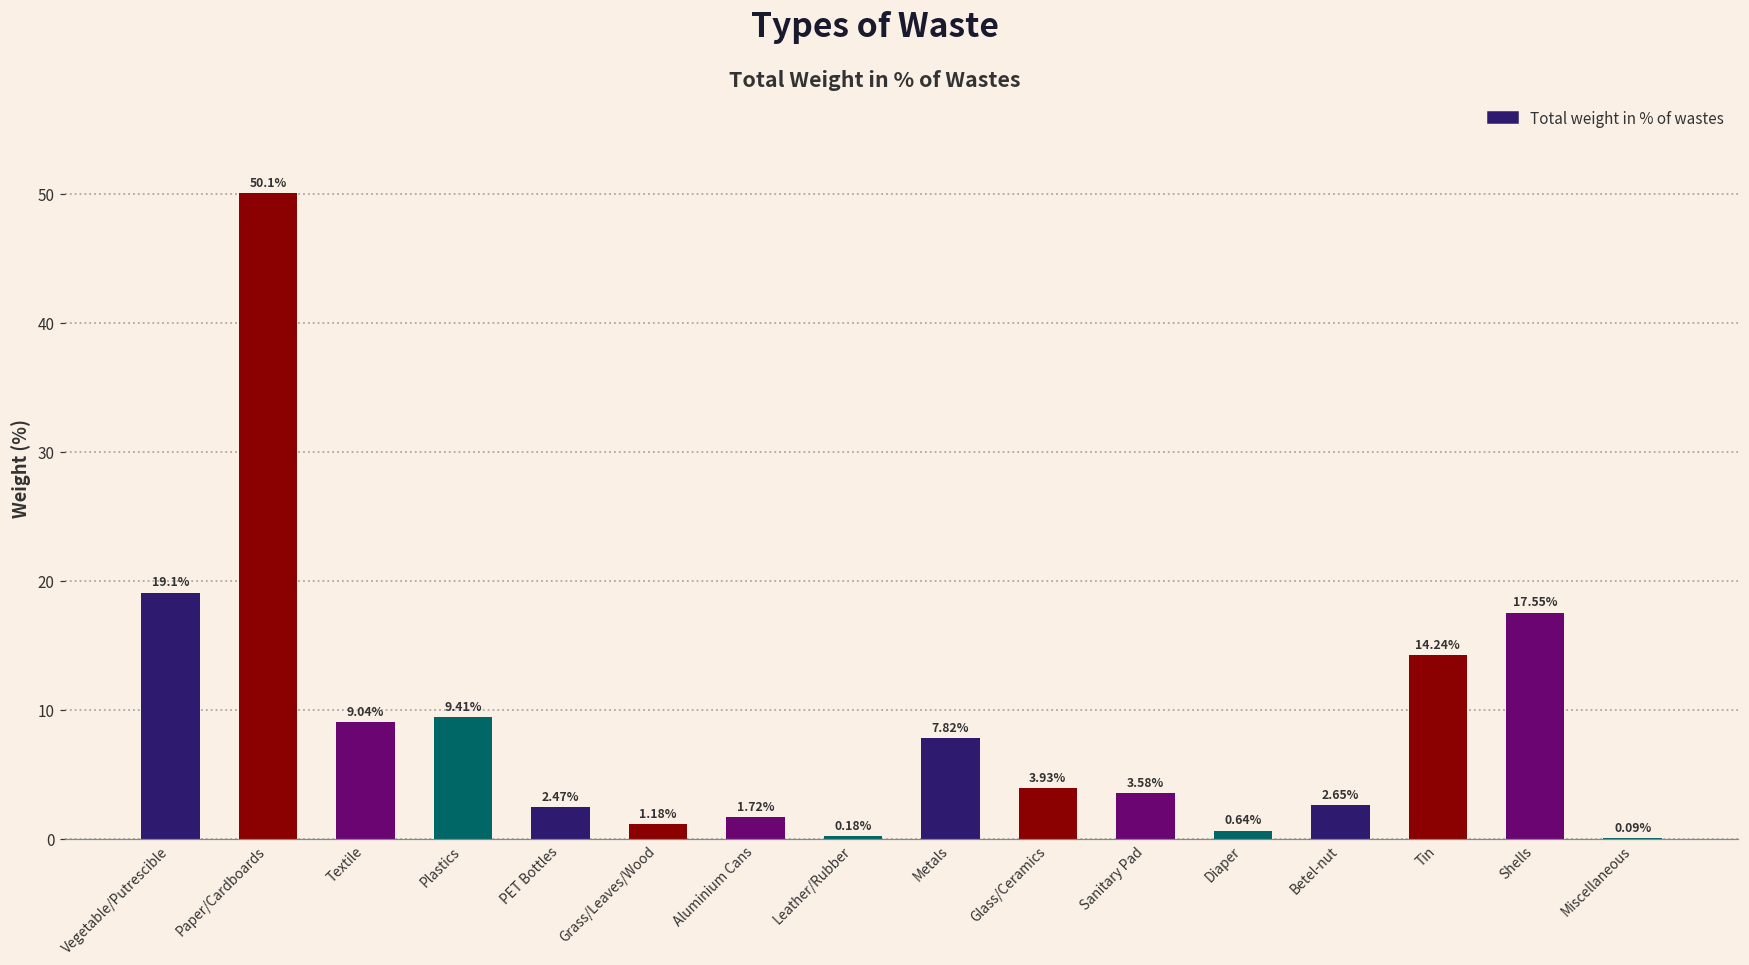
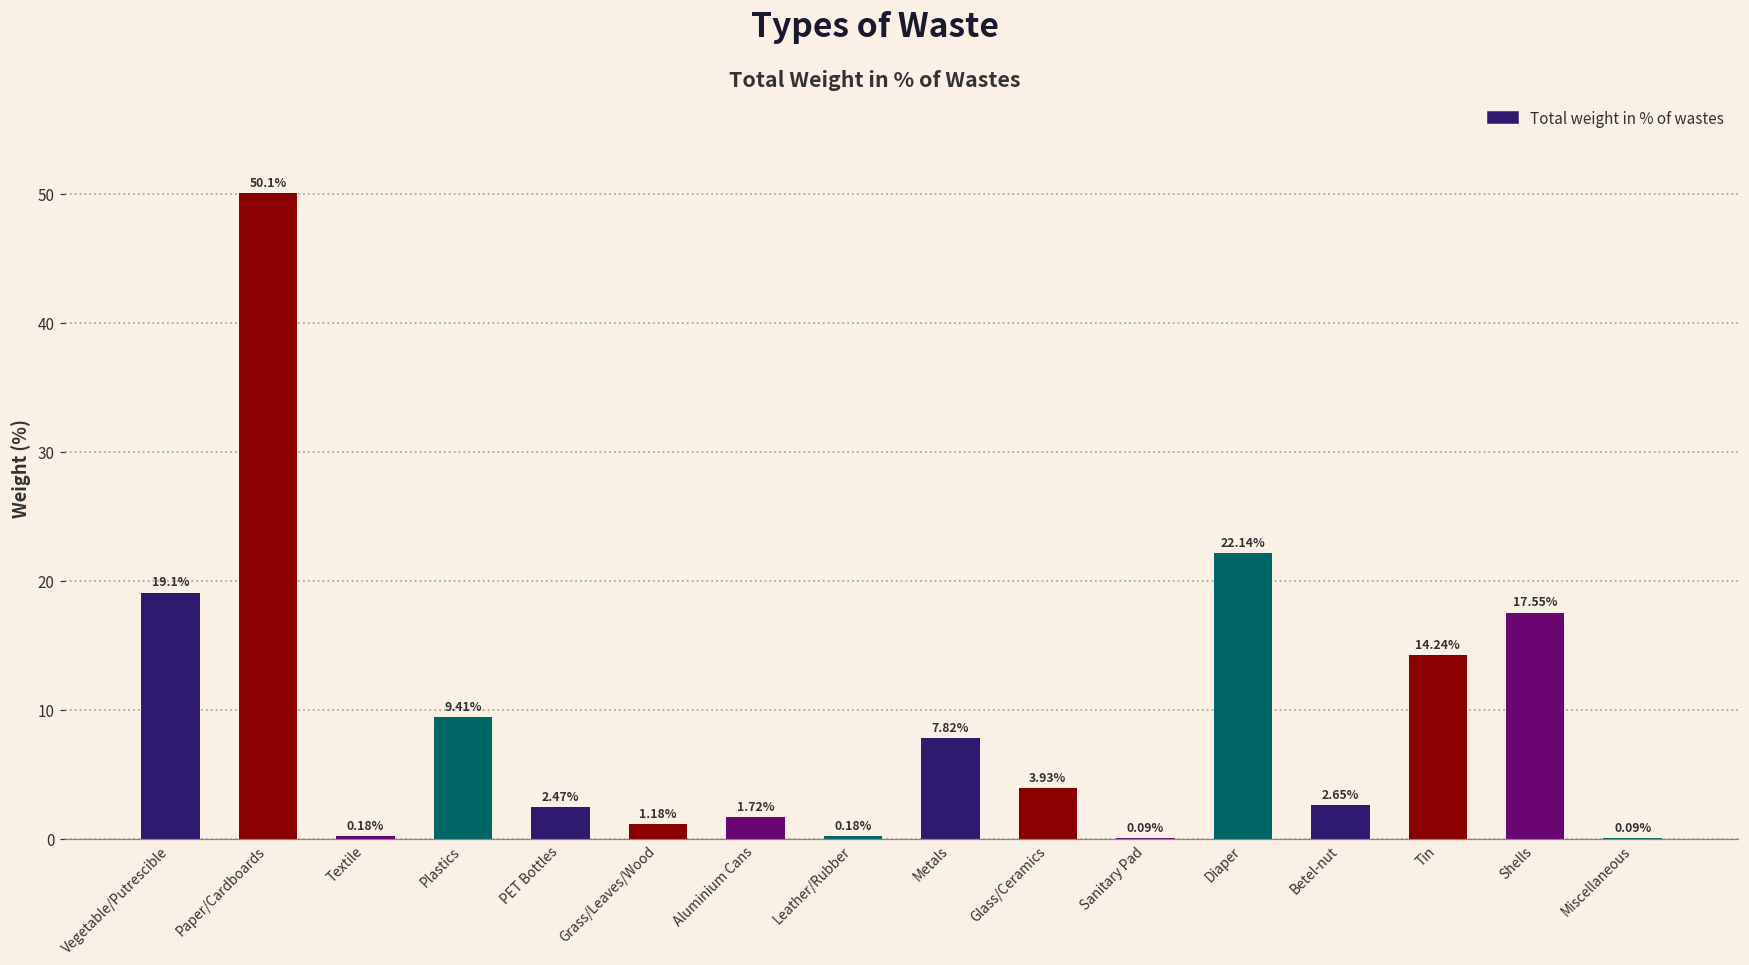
  {
    "Vegetable/Putrescible": "19.1%",
    "Paper/Cardboards": "50.1%",
-   "Textile": "9.04%",
+   "Textile": "0.18%",
    "Plastics": "9.41%",
    "PET Bottles": "2.47%",
    "Grass/Leaves/Wood": "1.18%",
    "Aluminium Cans": "1.72%",
    "Leather/Rubber": "0.18%",
    "Metals": "7.82%",
    "Glass/Ceramics": "3.93%",
-   "Sanitary Pad": "3.58%",
-   "Diaper": "0.64%",
+   "Sanitary Pad": "0.09%",
+   "Diaper": "22.14%",
    "Betel-nut": "2.65%",
    "Tin": "14.24%",
    "Shells": "17.55%",
    "Miscellaneous": "0.09%"
  }
